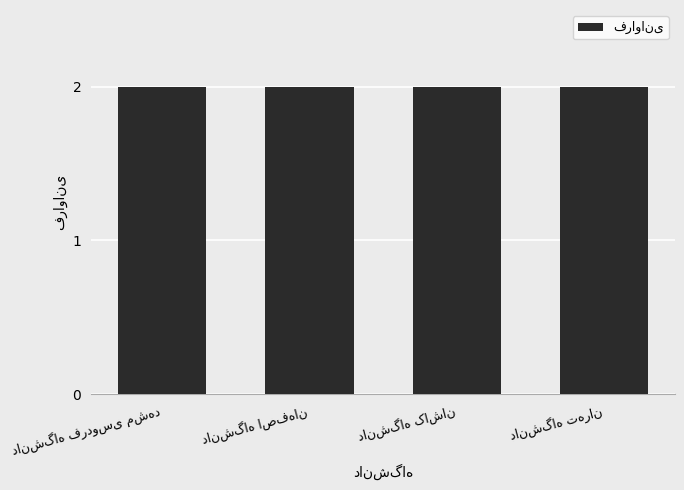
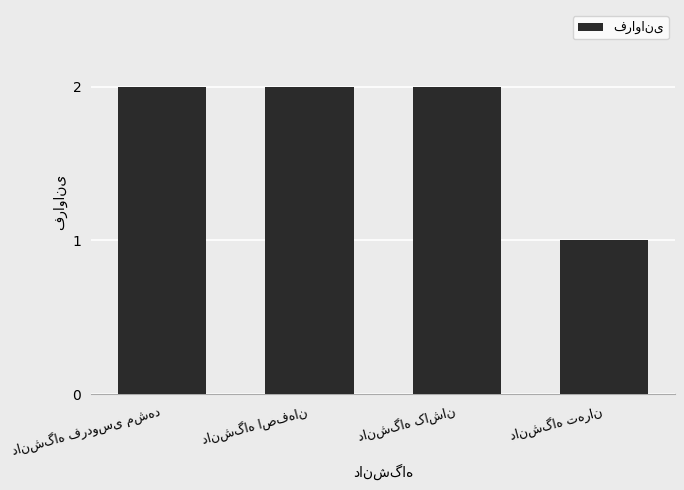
  {
    "دانشگاه فردوسی مشهد": 2,
    "دانشگاه اصفهان": 2,
    "دانشگاه کاشان": 2,
-   "دانشگاه تهران": 2
+   "دانشگاه تهران": 1
  }
